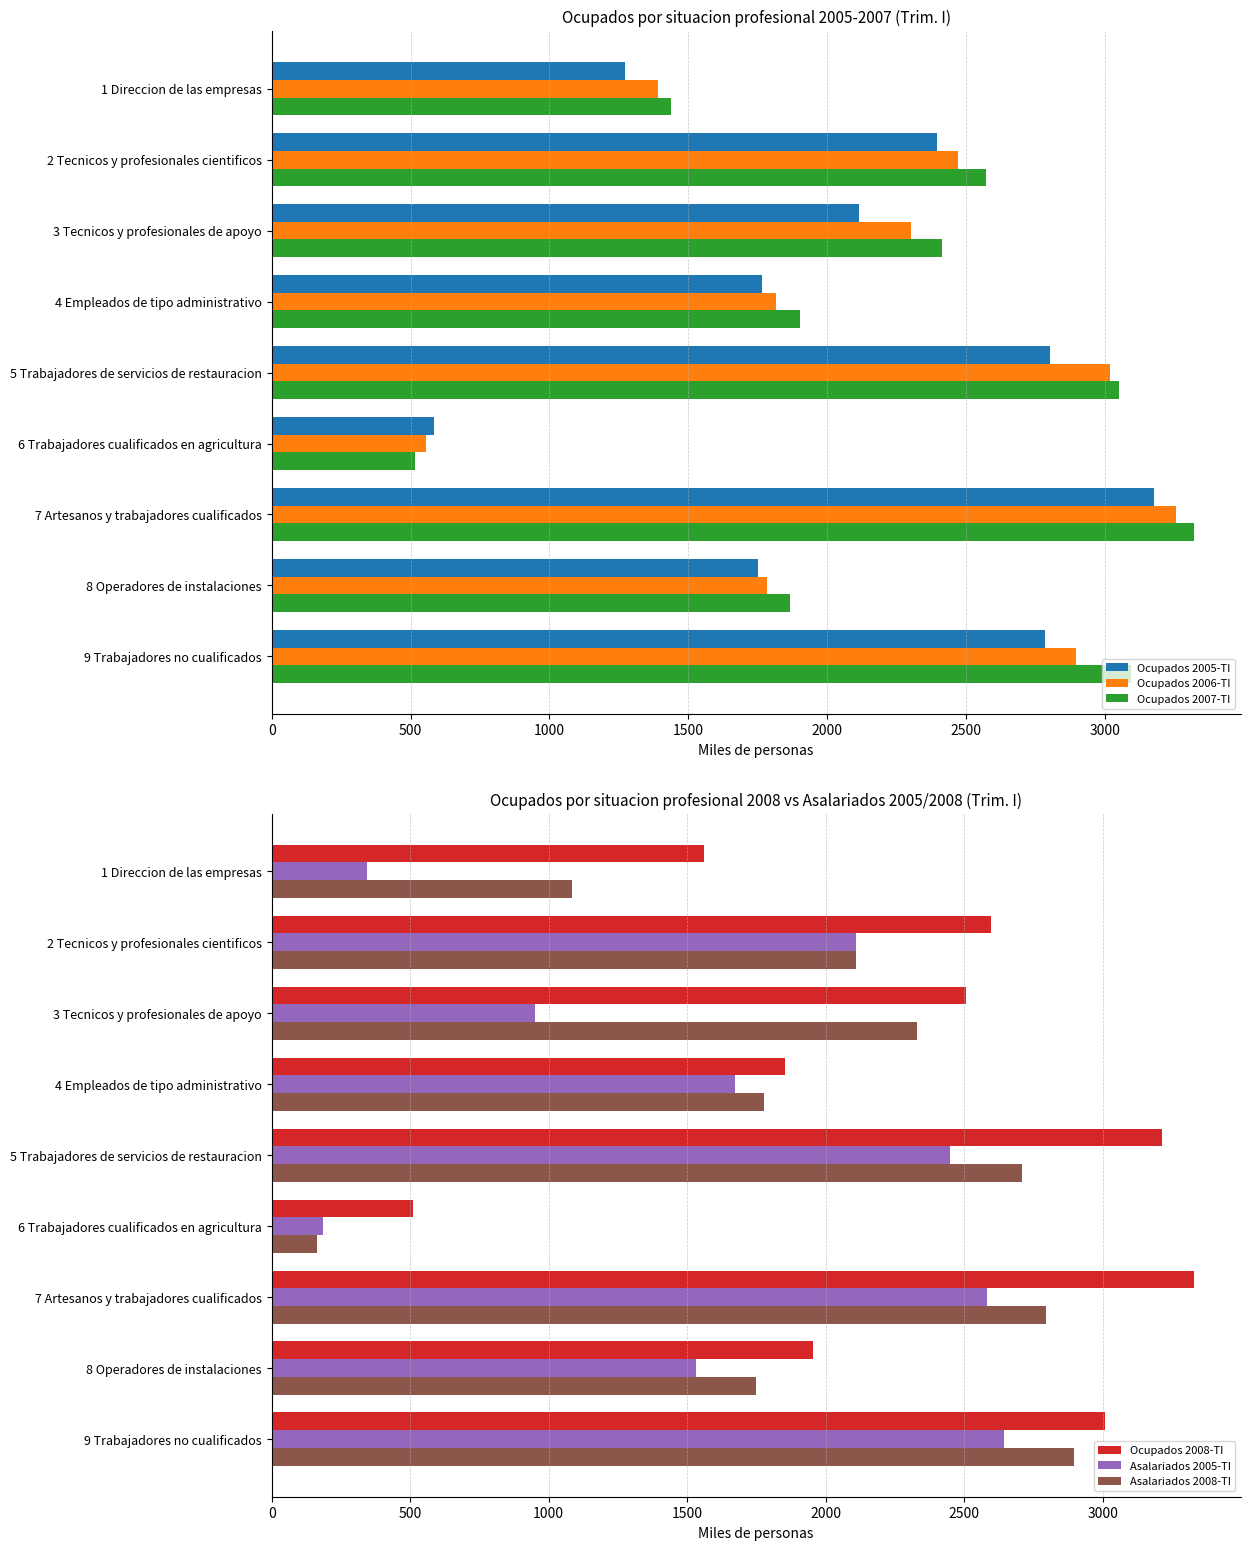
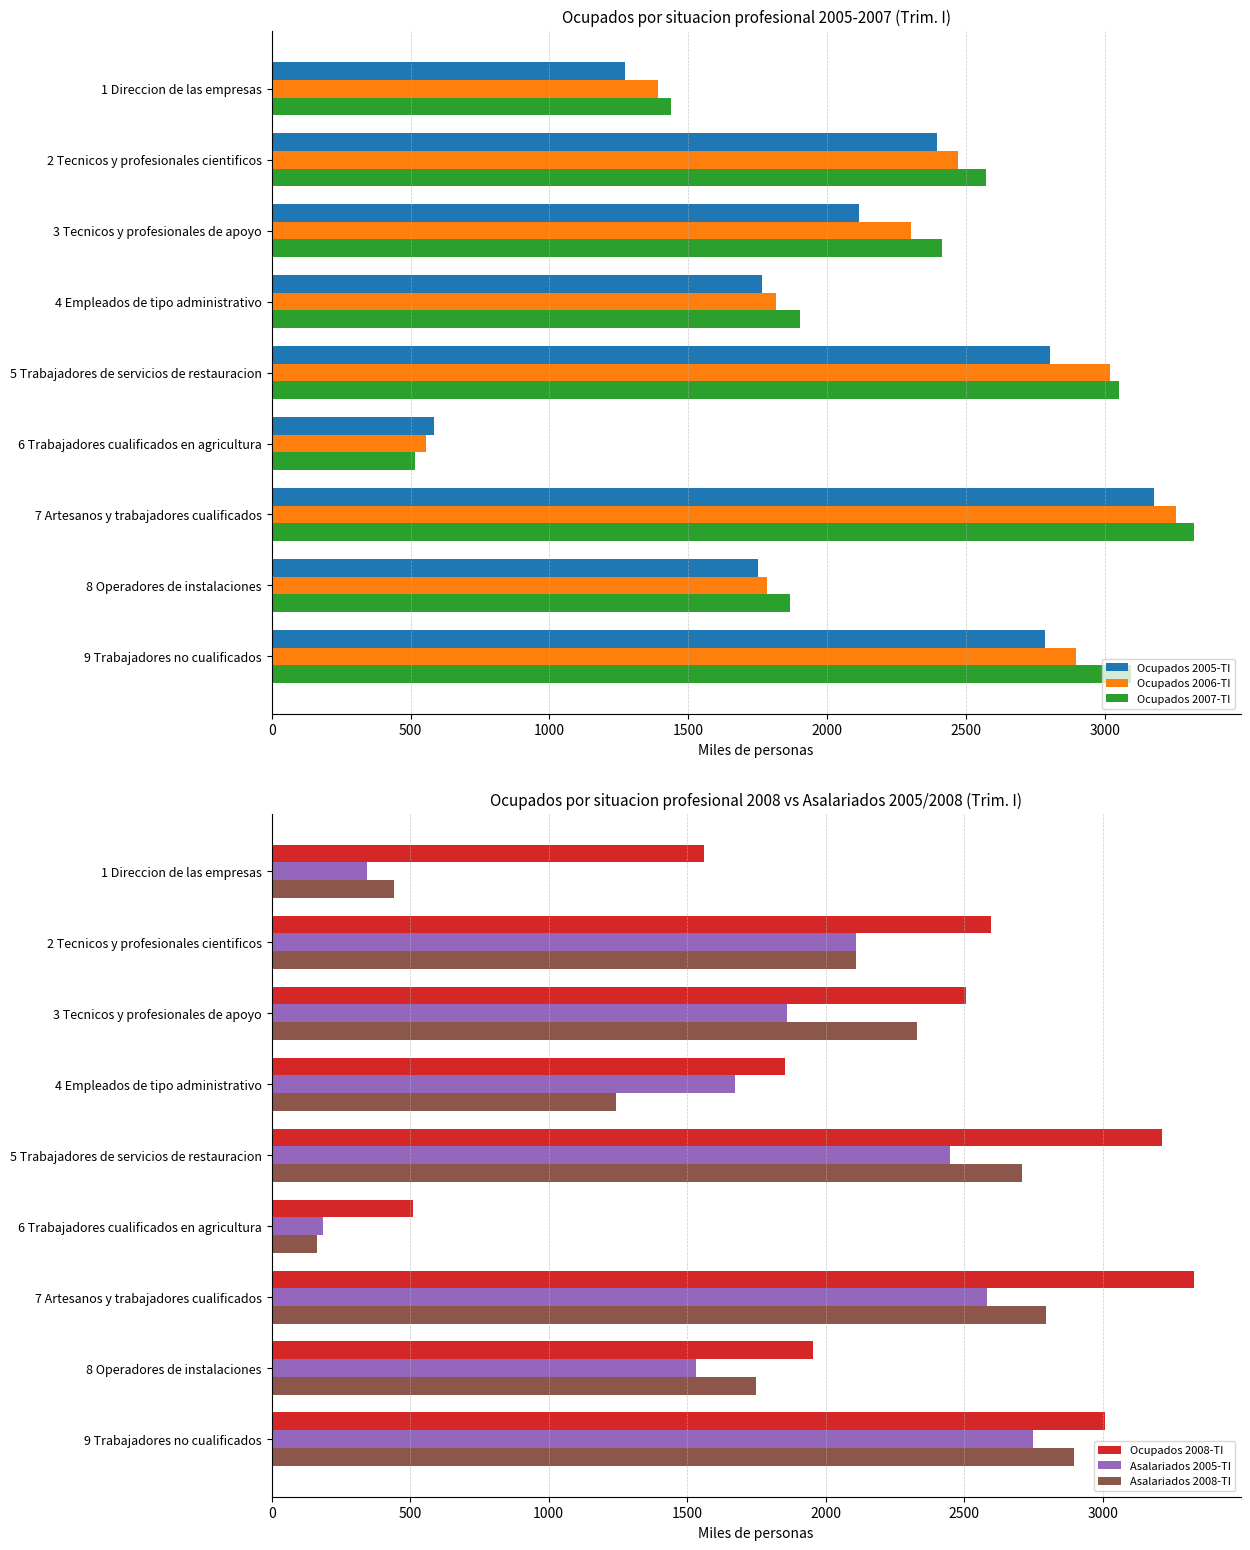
  {
    "Ocupados por situacion profesional 2005-2007 (Trim. I)": {
      "Ocupados 2005-TI": {
        "1 Direccion de las empresas": 1270,
        "2 Tecnicos y profesionales cientificos": 2400,
        "3 Tecnicos y profesionales de apoyo": 2120,
        "4 Empleados de tipo administrativo": 1770,
        "5 Trabajadores de servicios de restauracion": 2800,
        "6 Trabajadores cualificados en agricultura": 590,
        "7 Artesanos y trabajadores cualificados": 3180,
        "8 Operadores de instalaciones": 1750,
        "9 Trabajadores no cualificados": 2780
      },
      "Ocupados 2006-TI": {
        "1 Direccion de las empresas": 1390,
        "2 Tecnicos y profesionales cientificos": 2470,
        "3 Tecnicos y profesionales de apoyo": 2300,
        "4 Empleados de tipo administrativo": 1820,
        "5 Trabajadores de servicios de restauracion": 3020,
        "6 Trabajadores cualificados en agricultura": 560,
        "7 Artesanos y trabajadores cualificados": 3260,
        "8 Operadores de instalaciones": 1780,
        "9 Trabajadores no cualificados": 2900
      },
      "Ocupados 2007-TI": {
        "1 Direccion de las empresas": 1440,
        "2 Tecnicos y profesionales cientificos": 2570,
        "3 Tecnicos y profesionales de apoyo": 2410,
        "4 Empleados de tipo administrativo": 1900,
        "5 Trabajadores de servicios de restauracion": 3050,
        "6 Trabajadores cualificados en agricultura": 520,
        "7 Artesanos y trabajadores cualificados": 3320,
        "8 Operadores de instalaciones": 1870
      }
    },
    "Ocupados por situacion profesional 2008 vs Asalariados 2005/2008 (Trim. I)": {
      "Ocupados 2008-TI": {
        "1 Direccion de las empresas": 1560,
        "2 Tecnicos y profesionales cientificos": 2600,
        "3 Tecnicos y profesionales de apoyo": 2510,
        "4 Empleados de tipo administrativo": 1850,
        "5 Trabajadores de servicios de restauracion": 3210,
        "6 Trabajadores cualificados en agricultura": 510,
        "7 Artesanos y trabajadores cualificados": 3330,
        "8 Operadores de instalaciones": 1950,
        "9 Trabajadores no cualificados": 3010
      },
      "Asalariados 2005-TI": {
        "1 Direccion de las empresas": 350,
        "2 Tecnicos y profesionales cientificos": 2110,
-       "3 Tecnicos y profesionales de apoyo": 950,
+       "3 Tecnicos y profesionales de apoyo": 1860,
        "4 Empleados de tipo administrativo": 1670,
        "5 Trabajadores de servicios de restauracion": 2450,
        "6 Trabajadores cualificados en agricultura": 180,
        "7 Artesanos y trabajadores cualificados": 2580,
        "8 Operadores de instalaciones": 1530,
-       "9 Trabajadores no cualificados": 2640
+       "9 Trabajadores no cualificados": 2750
      },
      "Asalariados 2008-TI": {
-       "1 Direccion de las empresas": 1080,
+       "1 Direccion de las empresas": 440,
        "2 Tecnicos y profesionales cientificos": 2110,
        "3 Tecnicos y profesionales de apoyo": 2330,
-       "4 Empleados de tipo administrativo": 1780,
+       "4 Empleados de tipo administrativo": 1240,
        "5 Trabajadores de servicios de restauracion": 2710,
        "6 Trabajadores cualificados en agricultura": 160,
        "7 Artesanos y trabajadores cualificados": 2800,
        "8 Operadores de instalaciones": 1750,
        "9 Trabajadores no cualificados": 2900
      }
    }
  }
